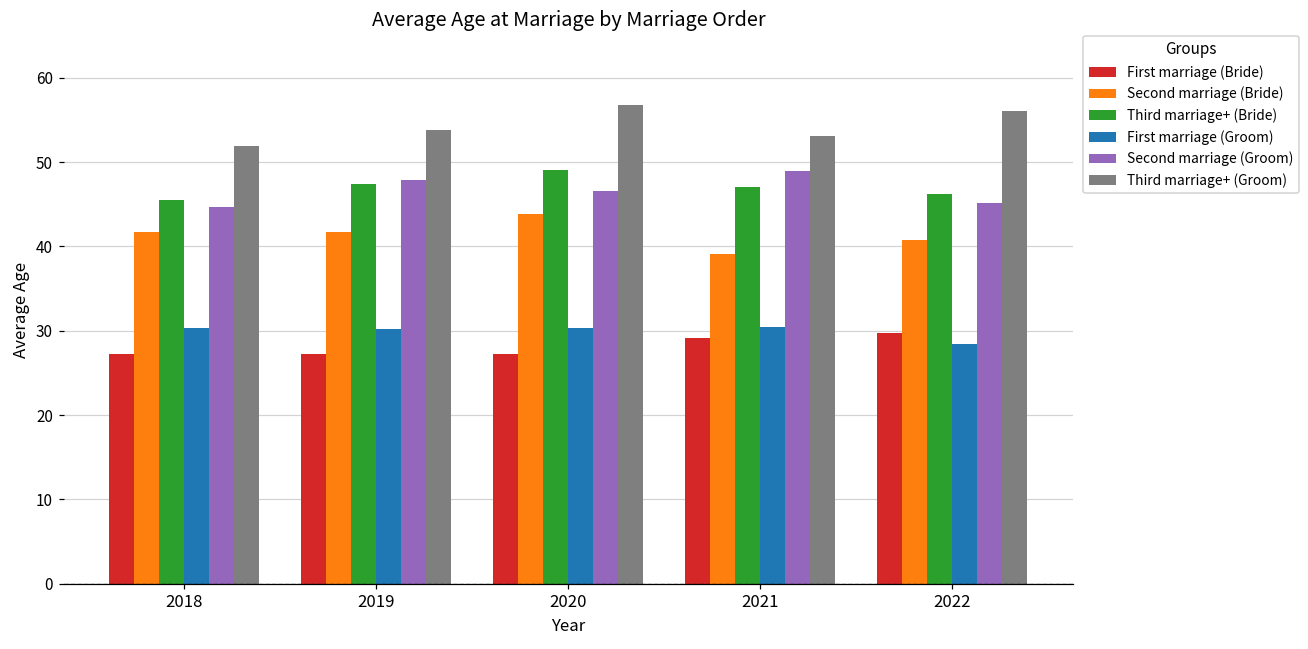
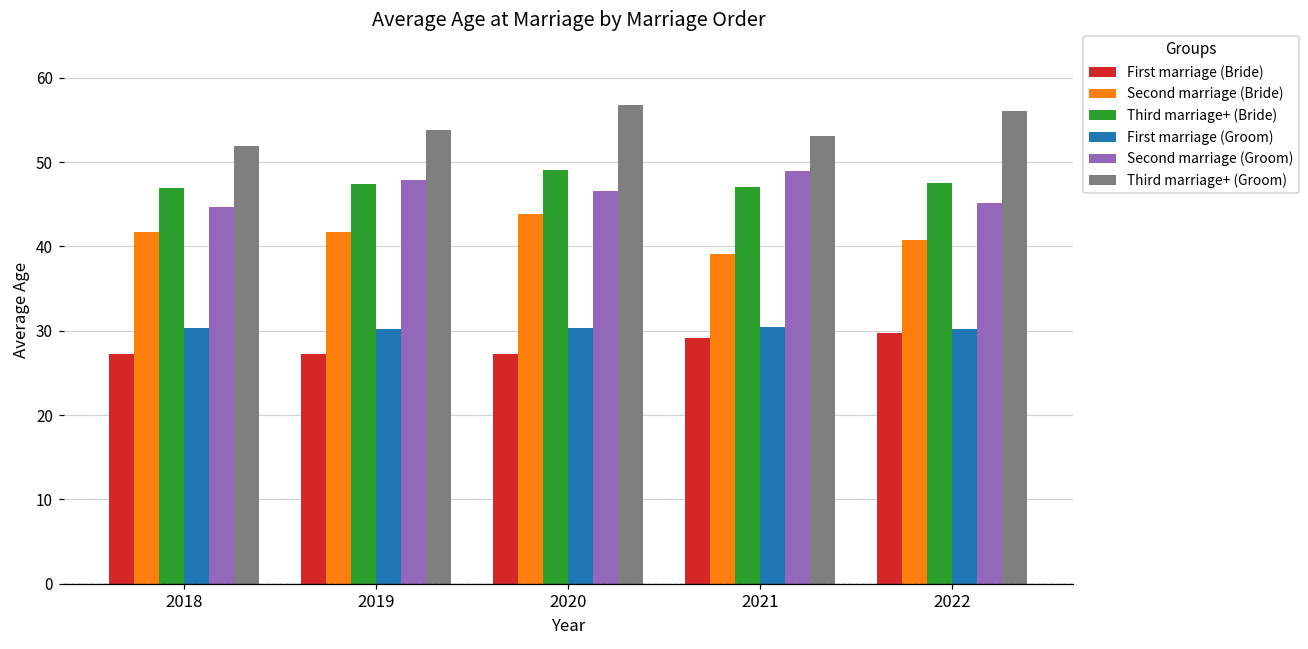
  {
    "First marriage (Bride)": {
      "2018": 27,
      "2019": 27,
      "2020": 27,
      "2021": 29,
      "2022": 30
    },
    "Second marriage (Bride)": {
      "2018": 42,
      "2019": 42,
      "2020": 44,
      "2021": 39,
      "2022": 41
    },
    "Third marriage+ (Bride)": {
-     "2018": 46,
+     "2018": 47,
      "2019": 47,
      "2020": 49,
      "2021": 47,
-     "2022": 46
+     "2022": 48
    },
    "First marriage (Groom)": {
      "2018": 30,
      "2019": 30,
      "2020": 30,
      "2021": 30,
-     "2022": 28
+     "2022": 30
    },
    "Second marriage (Groom)": {
      "2018": 45,
      "2019": 48,
      "2020": 47,
      "2021": 49,
      "2022": 45
    },
    "Third marriage+ (Groom)": {
      "2018": 52,
      "2019": 54,
      "2020": 57,
      "2021": 53,
      "2022": 56
    }
  }
